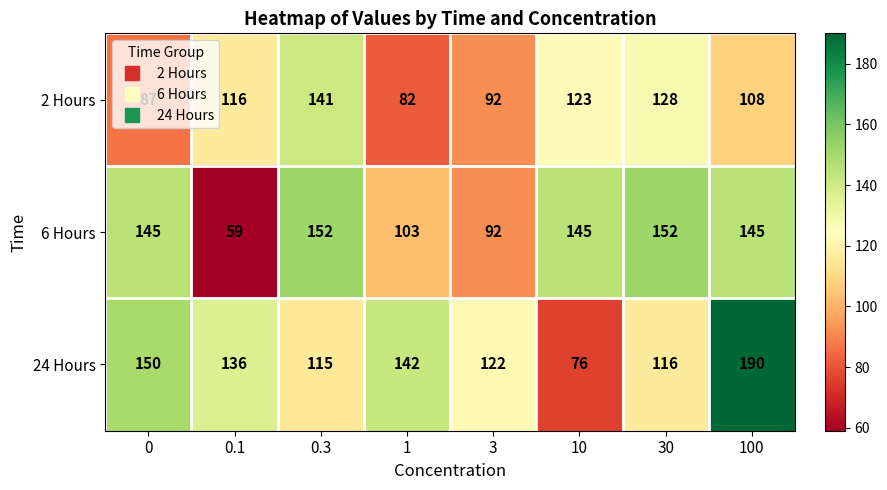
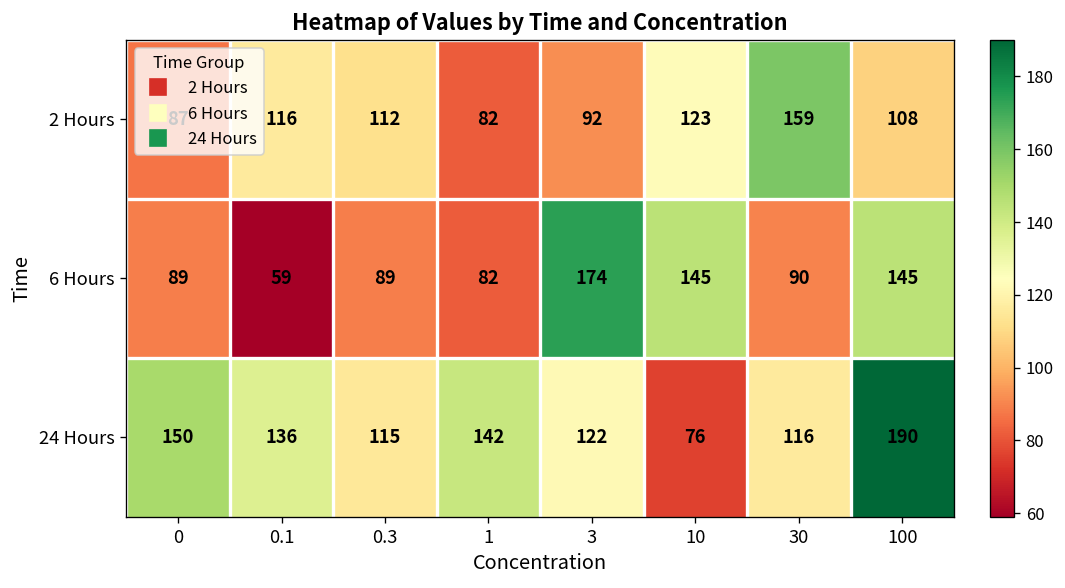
  {
    "2 Hours": {
      "0.1": 116,
-     "0.3": 141,
+     "0.3": 112,
      "1": 82,
      "3": 92,
      "10": 123,
-     "30": 128,
+     "30": 159,
      "100": 108
    },
    "6 Hours": {
-     "0": 145,
+     "0": 89,
      "0.1": 59,
-     "0.3": 152,
-     "1": 103,
-     "3": 92,
+     "0.3": 89,
+     "1": 82,
+     "3": 174,
      "10": 145,
-     "30": 152,
+     "30": 90,
      "100": 145
    },
    "24 Hours": {
      "0": 150,
      "0.1": 136,
      "0.3": 115,
      "1": 142,
      "3": 122,
      "10": 76,
      "30": 116,
      "100": 190
    }
  }
